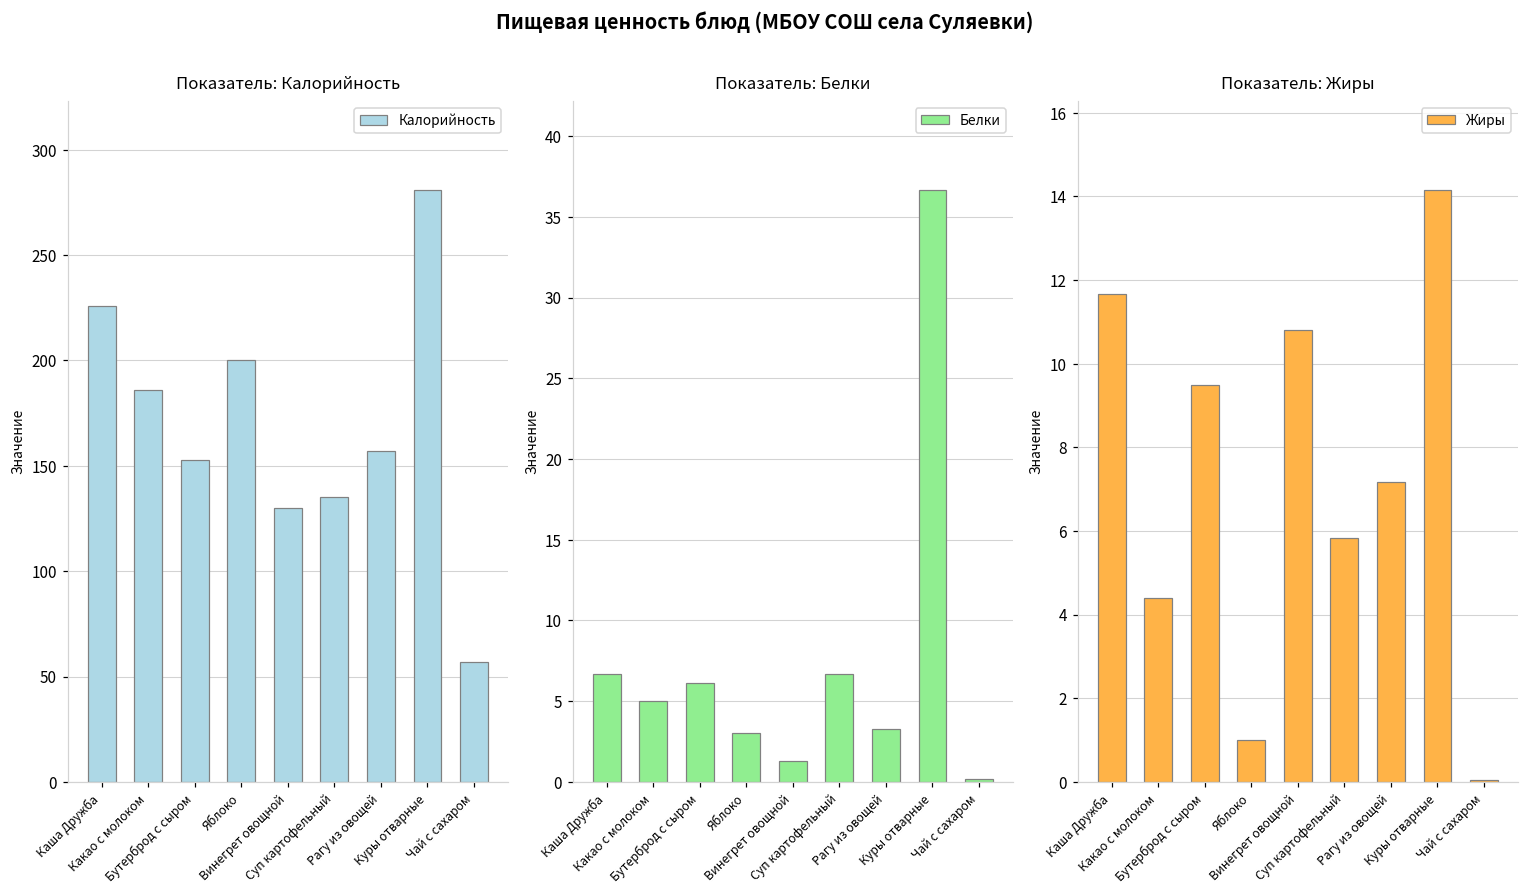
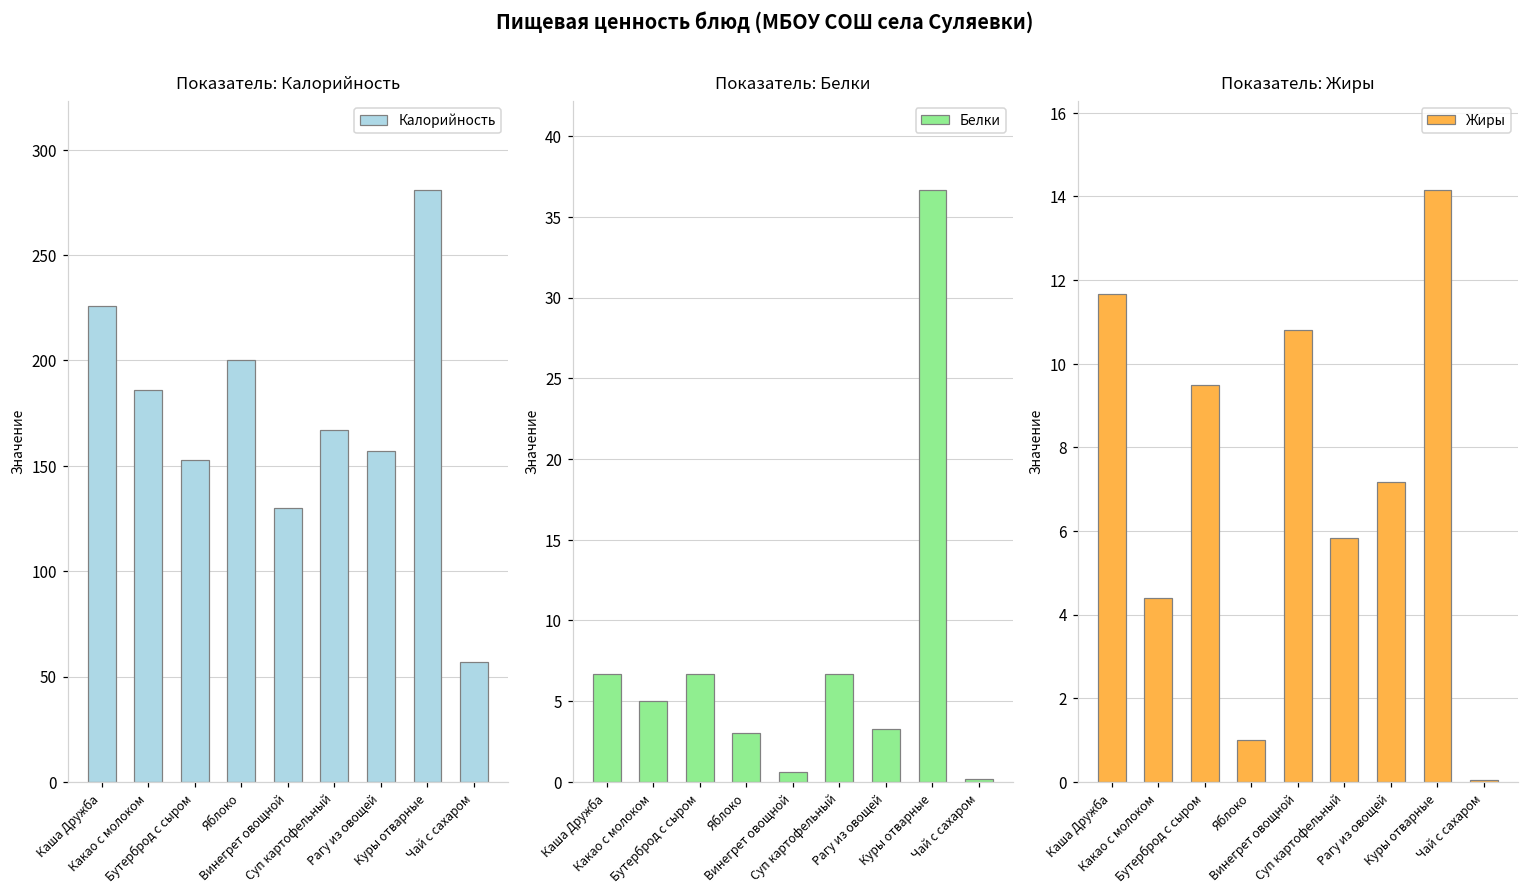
  {
    "Показатель: Калорийность": {
      "Каша Дружба": 226,
      "Какао с молоком": 186,
      "Бутерброд с сыром": 153,
      "Яблоко": 200,
      "Винегрет овощной": 130,
-     "Суп картофельный": 135,
+     "Суп картофельный": 167,
      "Рагу из овощей": 157,
      "Куры отварные": 281,
      "Чай с сахаром": 57
    },
    "Показатель: Белки": {
      "Каша Дружба": 6.7,
      "Какао с молоком": 5.0,
-     "Бутерброд с сыром": 6.1,
+     "Бутерброд с сыром": 6.7,
      "Яблоко": 3.0,
-     "Винегрет овощной": 1.3,
+     "Винегрет овощной": 0.6,
      "Суп картофельный": 6.7,
      "Рагу из овощей": 3.3,
      "Куры отварные": 36.7,
      "Чай с сахаром": 0.2
    },
    "Показатель: Жиры": {
      "Каша Дружба": 11.7,
      "Какао с молоком": 4.4,
      "Бутерброд с сыром": 9.5,
      "Яблоко": 1.0,
      "Винегрет овощной": 10.8,
      "Суп картофельный": 5.8,
      "Рагу из овощей": 7.2,
      "Куры отварные": 14.2
    }
  }
